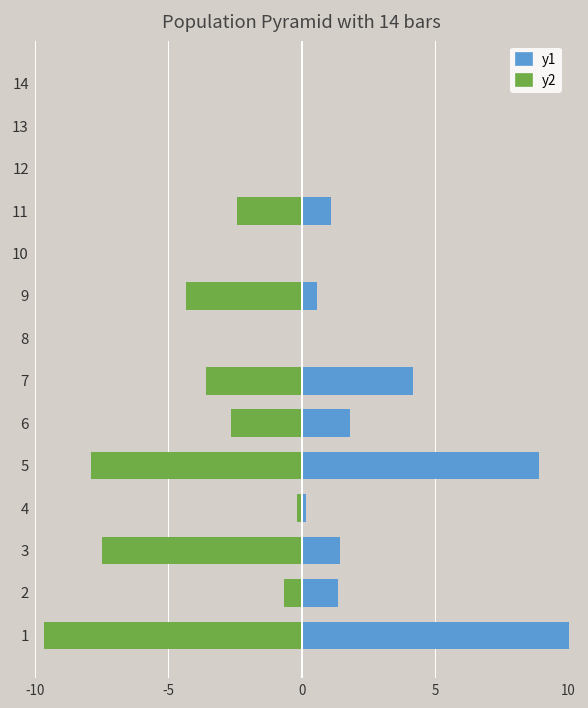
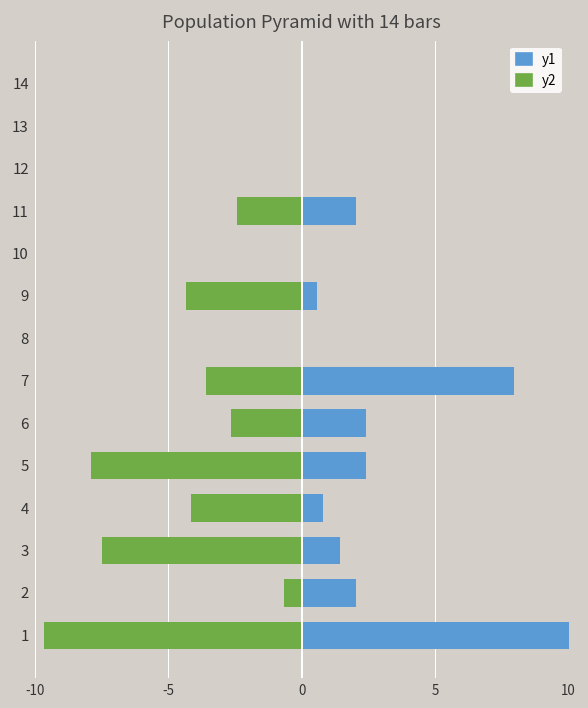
  {
    "y2": {
      "14": 0.0,
      "13": 0.0,
      "12": 0.0,
      "11": -2.4,
      "10": 0.0,
      "9": -4.3,
      "8": 0.0,
      "7": -3.6,
      "6": -2.6,
      "5": -7.9,
-     "4": -0.2,
+     "4": -4.1,
      "3": -7.5,
      "2": -0.7,
      "1": -9.6
    },
    "y1": {
      "14": 0.0,
      "13": 0.0,
      "12": 0.0,
-     "11": 1.1,
+     "11": 2.1,
      "10": 0.0,
      "9": 0.6,
      "8": 0.0,
-     "7": 4.2,
-     "6": 1.8,
-     "5": 8.9,
-     "4": 0.2,
+     "7": 7.9,
+     "6": 2.4,
+     "5": 2.4,
+     "4": 0.8,
      "3": 1.4,
-     "2": 1.3,
+     "2": 2.0,
      "1": 10.0
    }
  }
